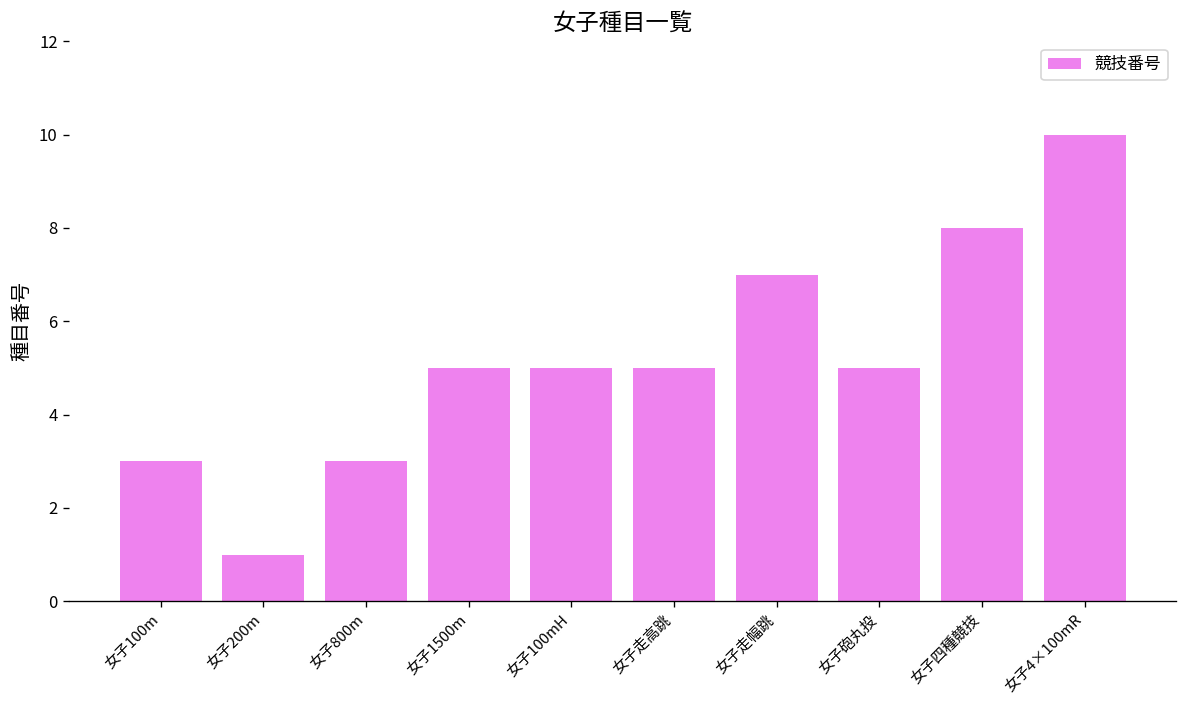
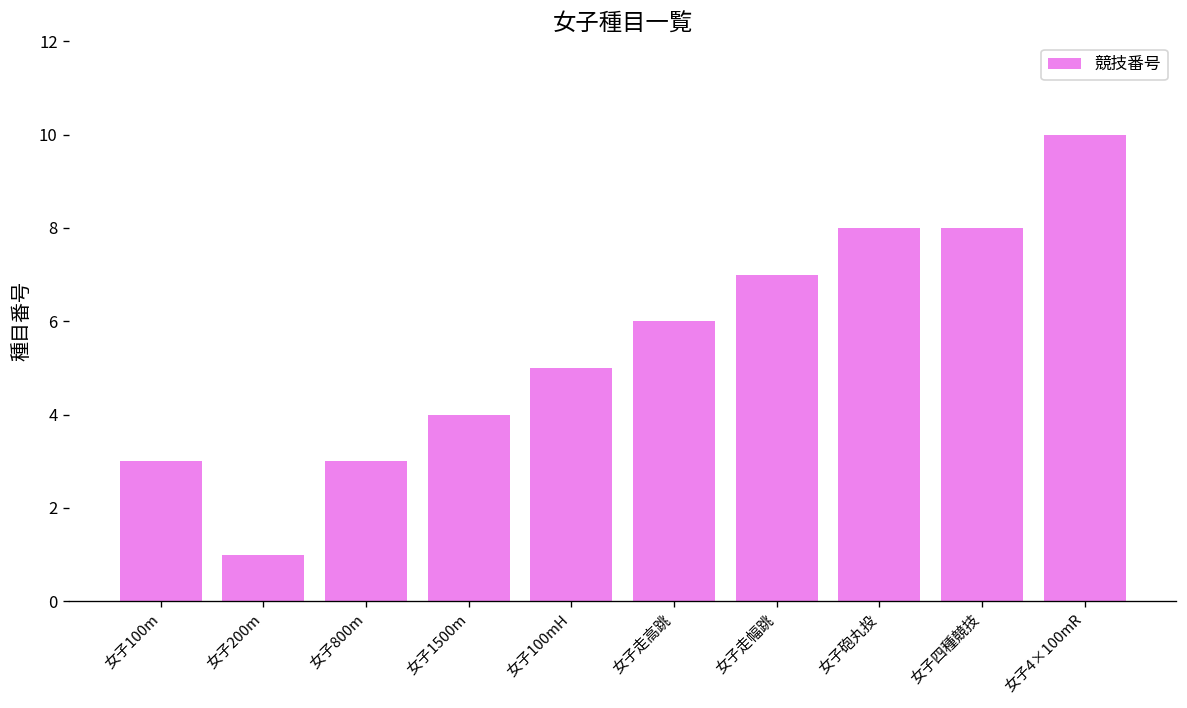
  {
    "女子100m": 3,
    "女子200m": 1,
    "女子800m": 3,
-   "女子1500m": 5,
+   "女子1500m": 4,
    "女子100mH": 5,
-   "女子走高跳": 5,
+   "女子走高跳": 6,
    "女子走幅跳": 7,
-   "女子砲丸投": 5,
+   "女子砲丸投": 8,
    "女子四種競技": 8,
    "女子4×100mR": 10
  }
